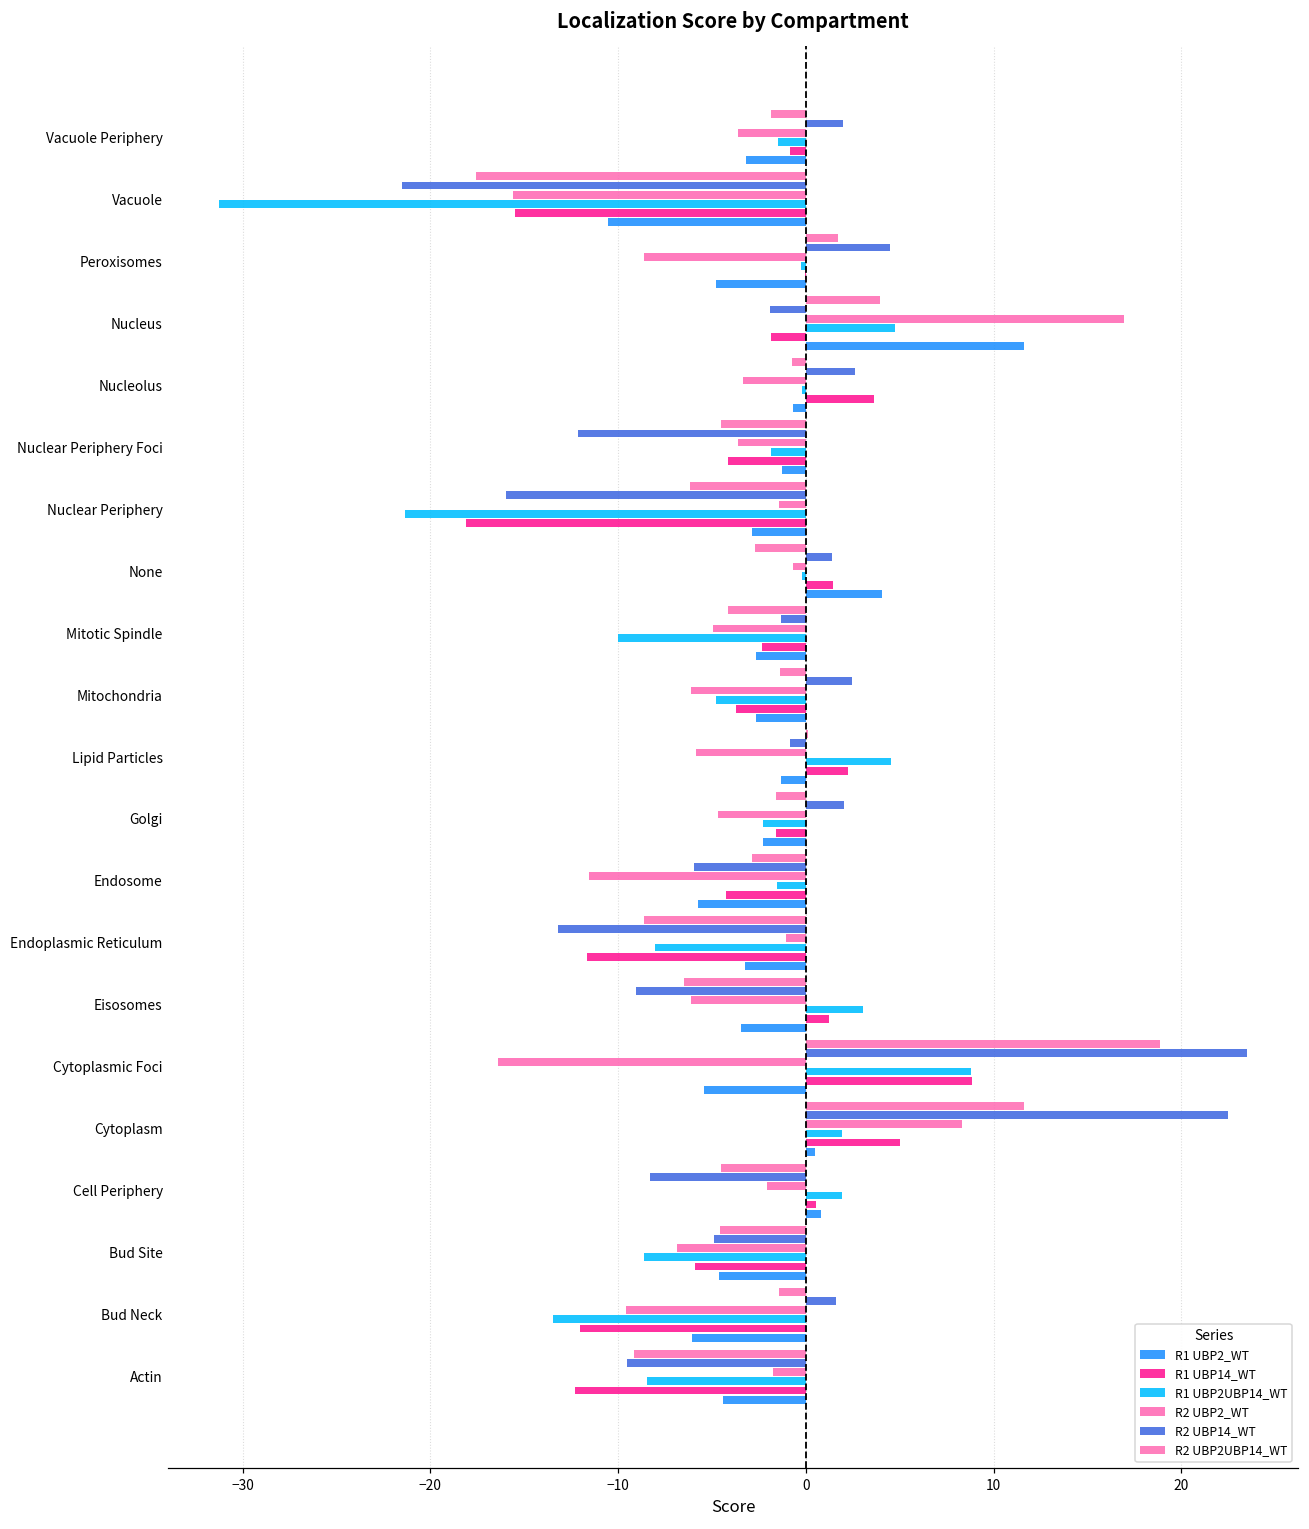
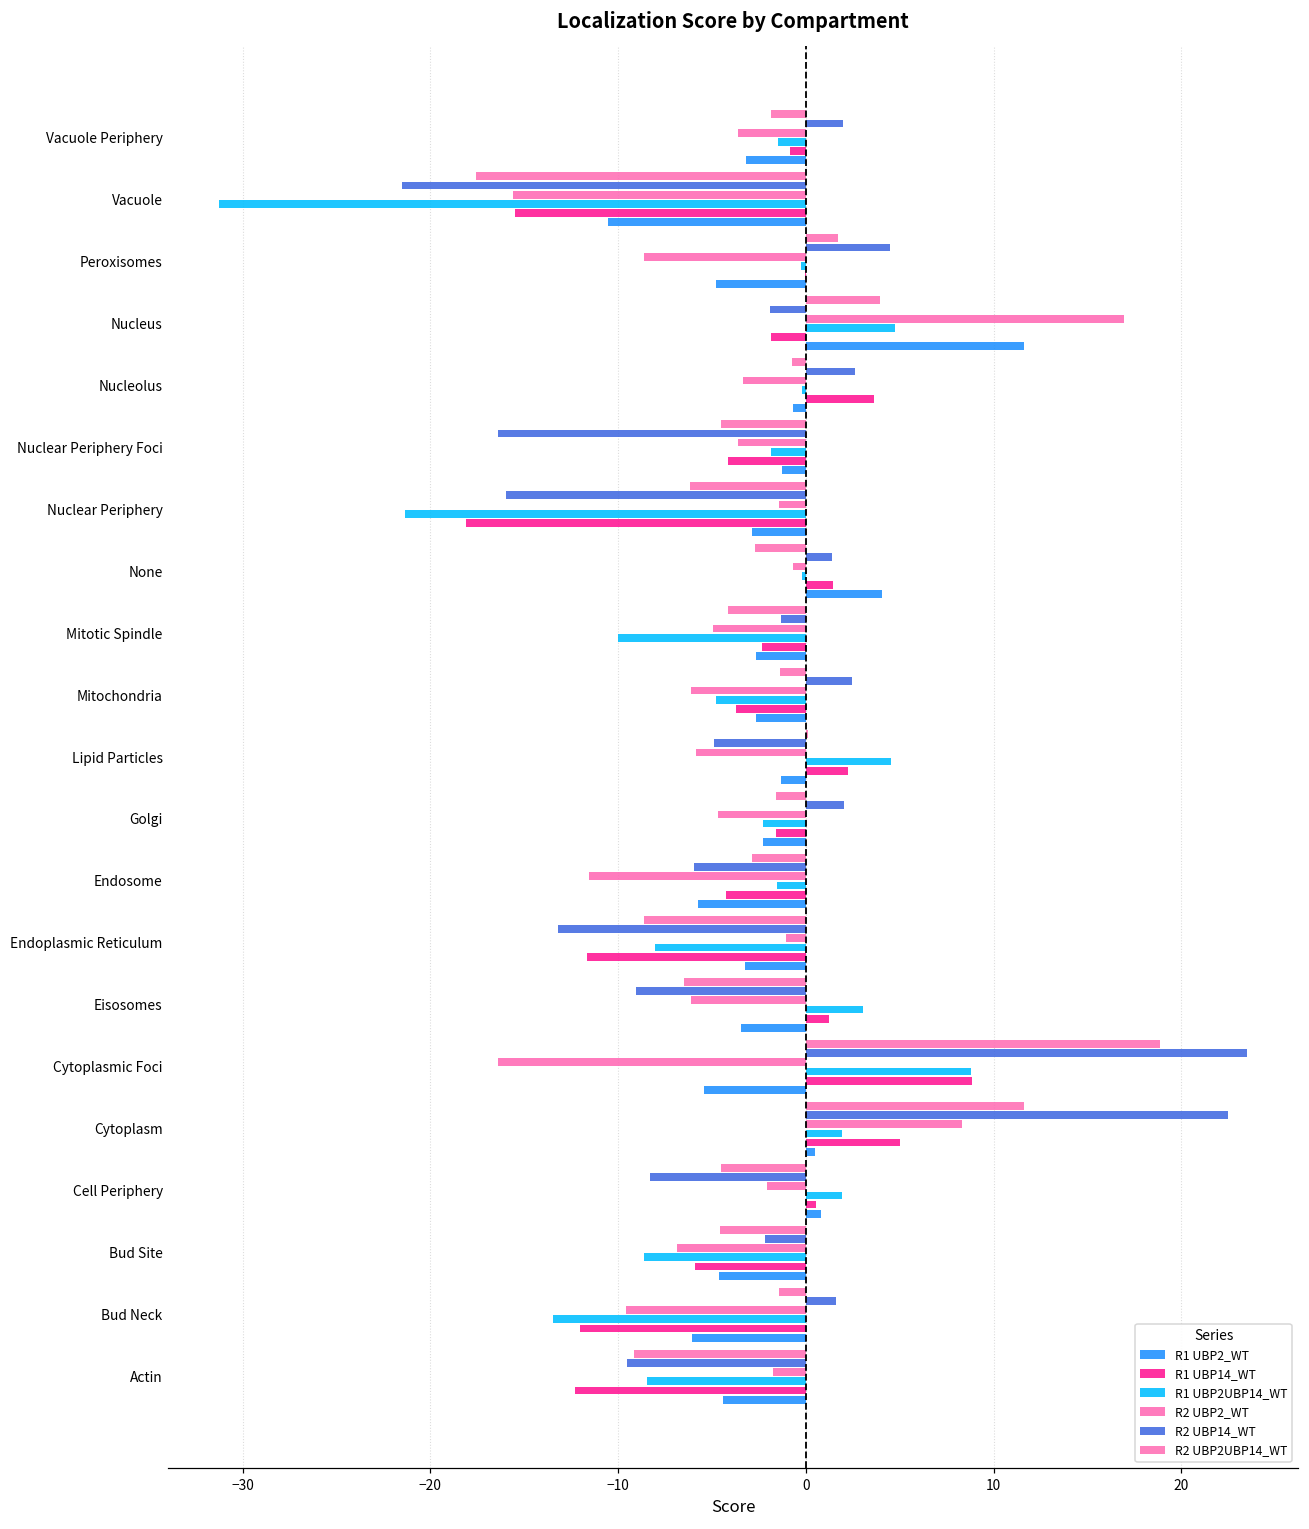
  {
    "R1 UBP14_WT": {
      "Vacuole Periphery": -0.9,
      "Vacuole": -15.5,
      "Nucleus": -1.8,
      "Nucleolus": 3.6,
      "Nuclear Periphery Foci": -4.2,
      "Nuclear Periphery": -18.1,
      "None": 1.5,
      "Mitotic Spindle": -2.4,
      "Mitochondria": -3.7,
      "Lipid Particles": 2.2,
      "Golgi": -1.6,
      "Endosome": -4.2,
      "Endoplasmic Reticulum": -11.7,
      "Eisosomes": 1.3,
      "Cytoplasmic Foci": 8.8,
      "Cytoplasm": 5.0,
      "Cell Periphery": 0.6,
      "Bud Site": -5.9,
      "Bud Neck": -12.0,
      "Actin": -12.3
    },
    "R2 UBP14_WT": {
      "Vacuole Periphery": 2.0,
      "Vacuole": -21.5,
      "Peroxisomes": 4.5,
      "Nucleus": -1.9,
      "Nucleolus": 2.6,
-     "Nuclear Periphery Foci": -12.1,
+     "Nuclear Periphery Foci": -16.4,
      "Nuclear Periphery": -16.0,
      "None": 1.4,
      "Mitotic Spindle": -1.3,
      "Mitochondria": 2.5,
-     "Lipid Particles": -0.9,
+     "Lipid Particles": -4.9,
      "Golgi": 2.0,
      "Endosome": -6.0,
      "Endoplasmic Reticulum": -13.2,
      "Eisosomes": -9.1,
      "Cytoplasmic Foci": 23.5,
      "Cytoplasm": 22.5,
      "Cell Periphery": -8.3,
-     "Bud Site": -4.9,
+     "Bud Site": -2.2,
      "Bud Neck": 1.6,
      "Actin": -9.5
    }
  }
